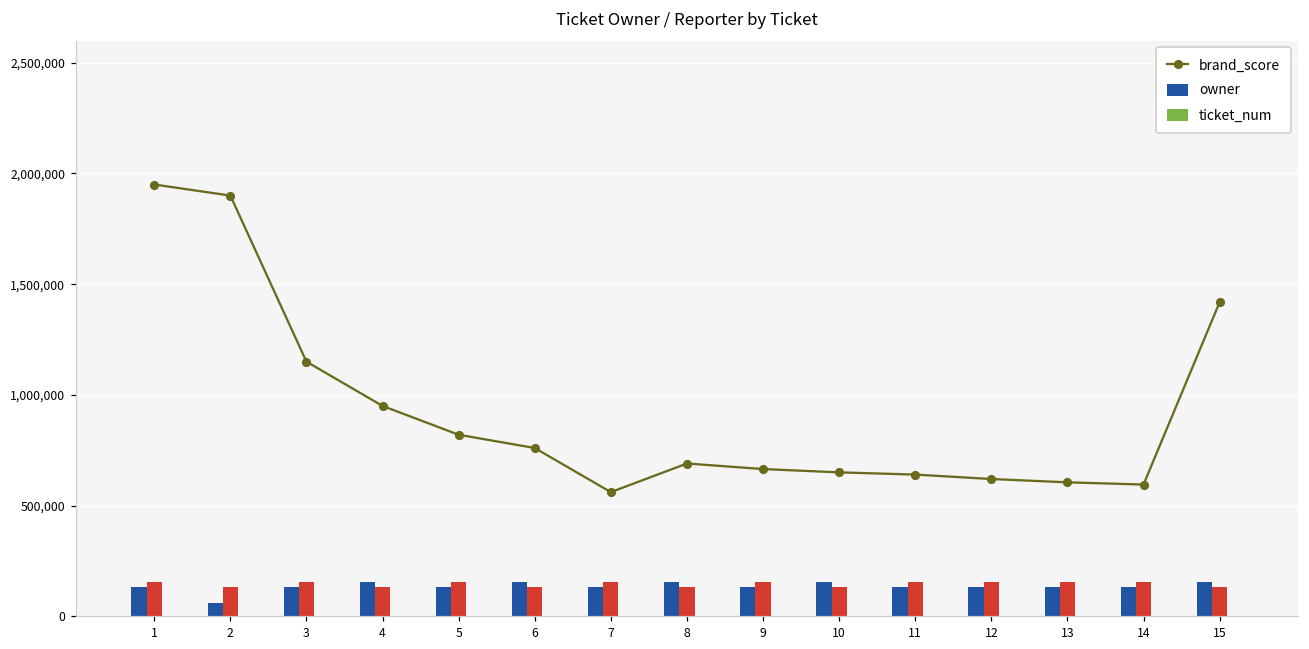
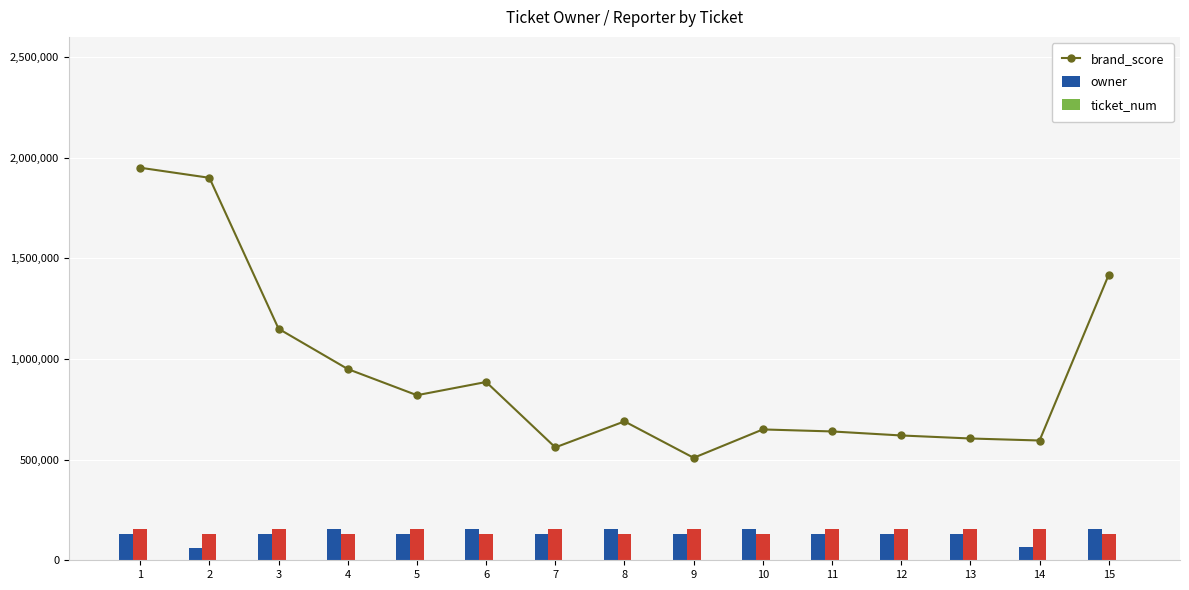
  {
    "owner": {
      "1": "130,000",
      "2": "60,000",
      "3": "130,000",
      "4": "150,000",
      "5": "130,000",
      "6": "150,000",
      "7": "130,000",
      "8": "150,000",
      "9": "130,000",
      "10": "150,000",
      "11": "130,000",
      "12": "130,000",
      "13": "130,000",
-     "14": "130,000",
+     "14": "60,000",
      "15": "150,000"
    },
    "brand_score": {
      "1": "1,950,000",
      "2": "1,900,000",
      "3": "1,150,000",
      "4": "950,000",
      "5": "820,000",
-     "6": "760,000",
+     "6": "890,000",
      "7": "560,000",
      "8": "690,000",
-     "9": "670,000",
+     "9": "510,000",
      "10": "650,000",
      "11": "640,000",
      "12": "620,000",
      "13": "610,000",
      "14": "600,000",
      "15": "1,420,000"
    }
  }
